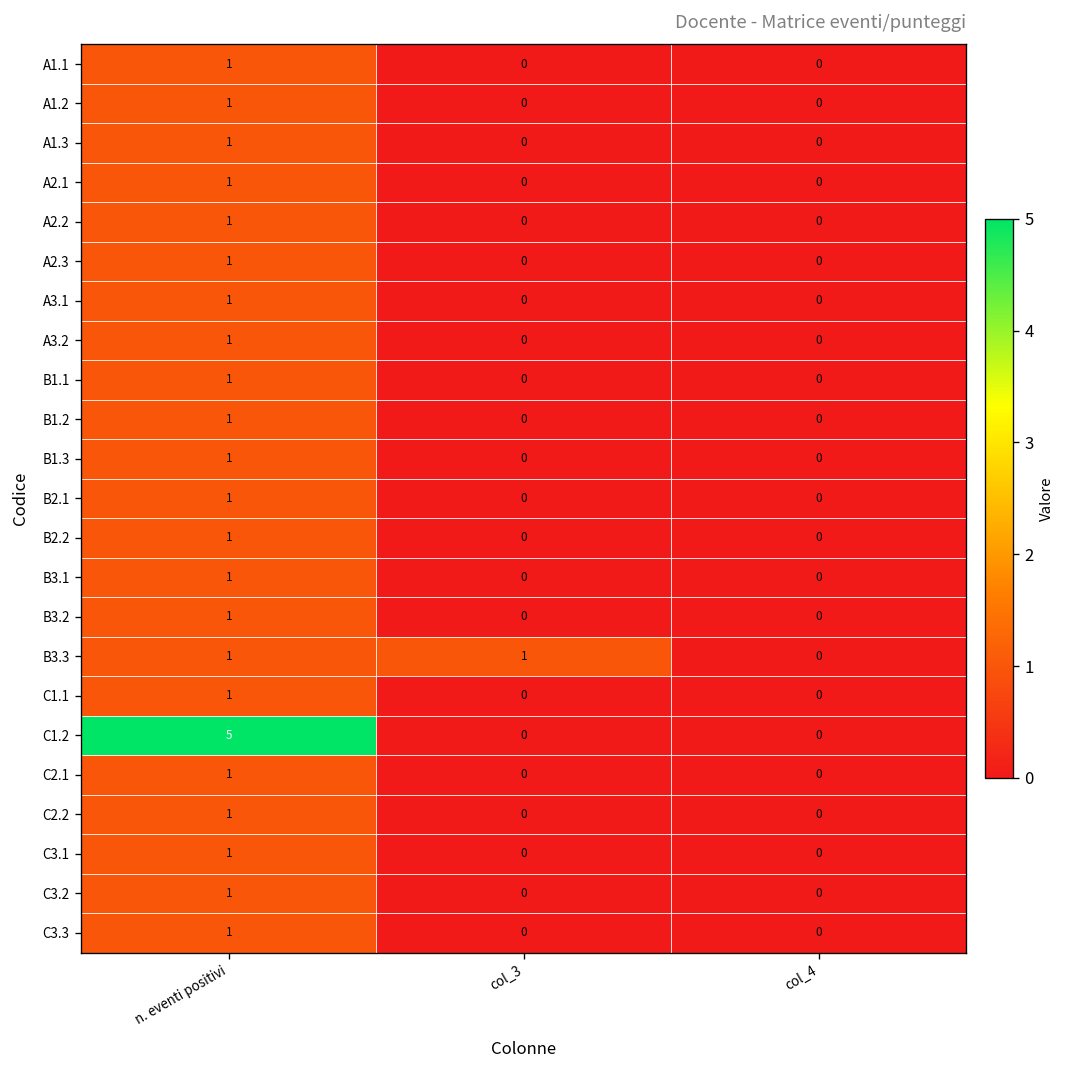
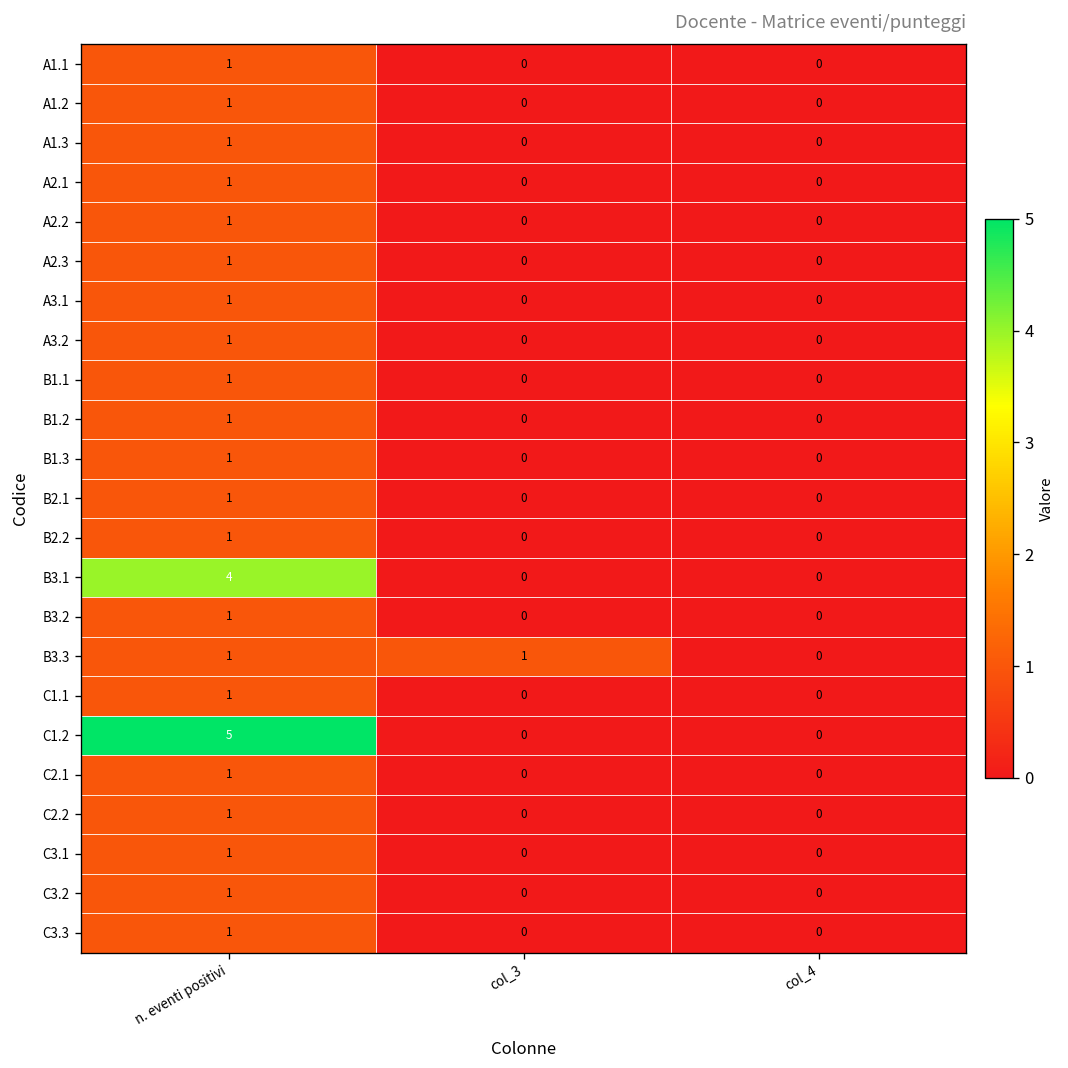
  {
    "A1.1": {
      "n. eventi positivi": 1,
      "col_3": 0,
      "col_4": 0
    },
    "A1.2": {
      "n. eventi positivi": 1,
      "col_3": 0,
      "col_4": 0
    },
    "A1.3": {
      "n. eventi positivi": 1,
      "col_3": 0,
      "col_4": 0
    },
    "A2.1": {
      "n. eventi positivi": 1,
      "col_3": 0,
      "col_4": 0
    },
    "A2.2": {
      "n. eventi positivi": 1,
      "col_3": 0,
      "col_4": 0
    },
    "A2.3": {
      "n. eventi positivi": 1,
      "col_3": 0,
      "col_4": 0
    },
    "A3.1": {
      "n. eventi positivi": 1,
      "col_3": 0,
      "col_4": 0
    },
    "A3.2": {
      "n. eventi positivi": 1,
      "col_3": 0,
      "col_4": 0
    },
    "B1.1": {
      "n. eventi positivi": 1,
      "col_3": 0,
      "col_4": 0
    },
    "B1.2": {
      "n. eventi positivi": 1,
      "col_3": 0,
      "col_4": 0
    },
    "B1.3": {
      "n. eventi positivi": 1,
      "col_3": 0,
      "col_4": 0
    },
    "B2.1": {
      "n. eventi positivi": 1,
      "col_3": 0,
      "col_4": 0
    },
    "B2.2": {
      "n. eventi positivi": 1,
      "col_3": 0,
      "col_4": 0
    },
    "B3.1": {
-     "n. eventi positivi": 1,
+     "n. eventi positivi": 4,
      "col_3": 0,
      "col_4": 0
    },
    "B3.2": {
      "n. eventi positivi": 1,
      "col_3": 0,
      "col_4": 0
    },
    "B3.3": {
      "n. eventi positivi": 1,
      "col_3": 1,
      "col_4": 0
    },
    "C1.1": {
      "n. eventi positivi": 1,
      "col_3": 0,
      "col_4": 0
    },
    "C1.2": {
      "n. eventi positivi": 5,
      "col_3": 0,
      "col_4": 0
    },
    "C2.1": {
      "n. eventi positivi": 1,
      "col_3": 0,
      "col_4": 0
    },
    "C2.2": {
      "n. eventi positivi": 1,
      "col_3": 0,
      "col_4": 0
    },
    "C3.1": {
      "n. eventi positivi": 1,
      "col_3": 0,
      "col_4": 0
    },
    "C3.2": {
      "n. eventi positivi": 1,
      "col_3": 0,
      "col_4": 0
    },
    "C3.3": {
      "n. eventi positivi": 1,
      "col_3": 0,
      "col_4": 0
    }
  }
